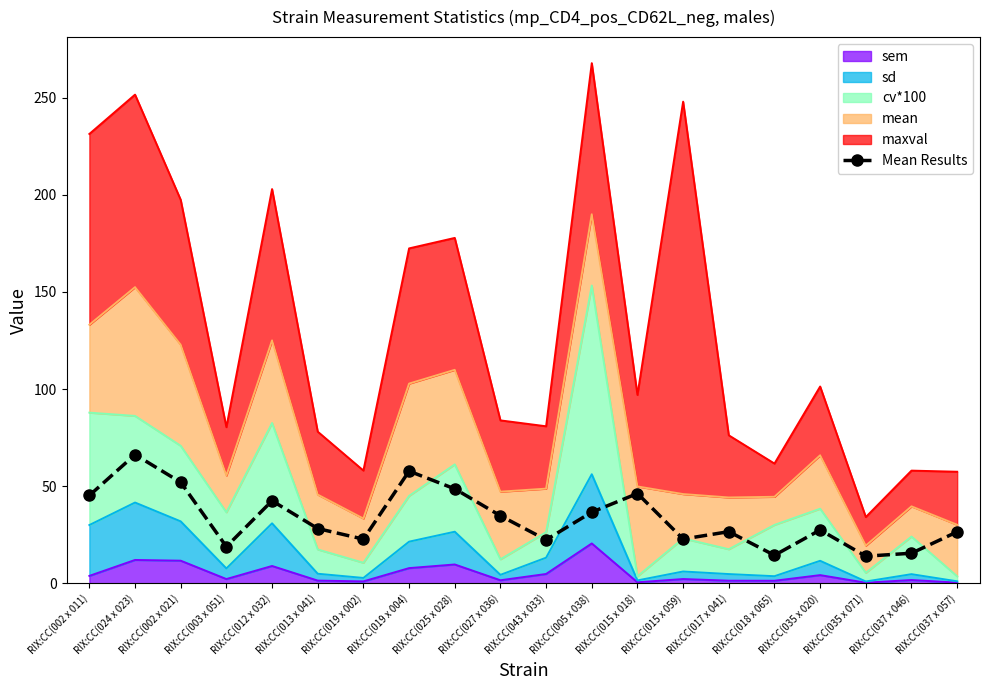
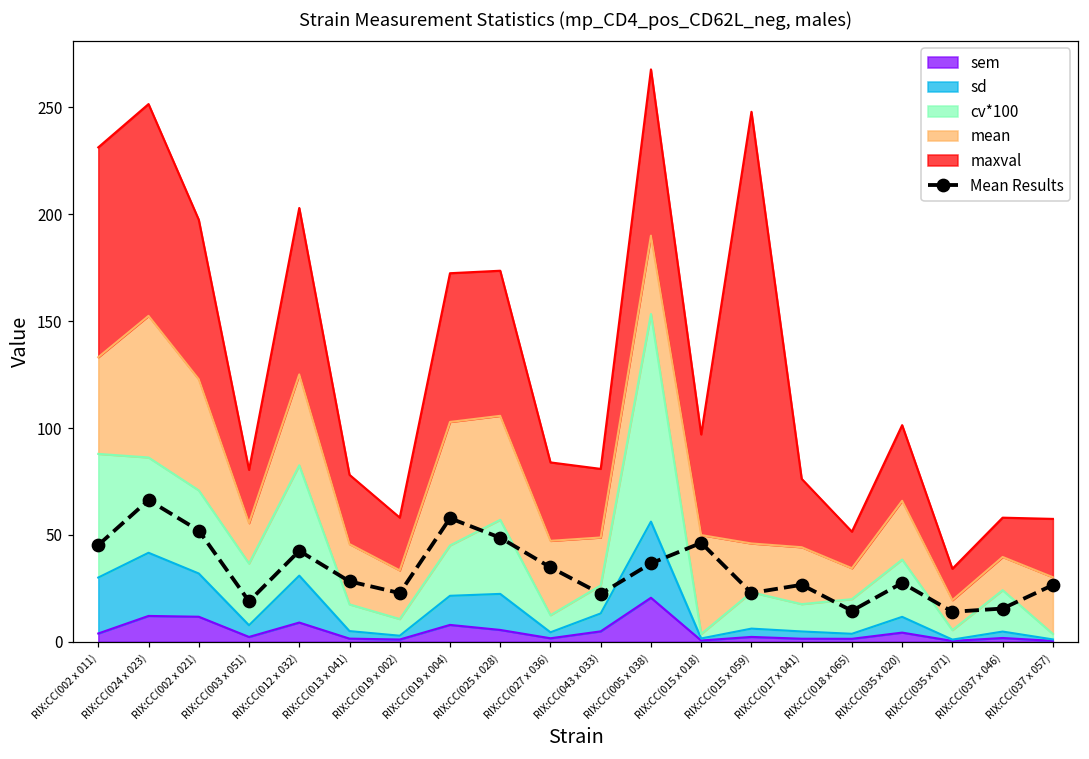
  {
    "sem": {
      "RIX:CC(002 x 011)": 4,
      "RIX:CC(024 x 023)": 12,
      "RIX:CC(002 x 021)": 12,
      "RIX:CC(003 x 051)": 2,
      "RIX:CC(012 x 032)": 9,
      "RIX:CC(013 x 041)": 1,
      "RIX:CC(019 x 002)": 1,
      "RIX:CC(019 x 004)": 8,
-     "RIX:CC(025 x 028)": 10,
+     "RIX:CC(025 x 028)": 6,
      "RIX:CC(027 x 036)": 2,
      "RIX:CC(043 x 033)": 5,
      "RIX:CC(005 x 038)": 21,
      "RIX:CC(015 x 059)": 2,
      "RIX:CC(017 x 041)": 1,
      "RIX:CC(018 x 065)": 1,
      "RIX:CC(035 x 020)": 4,
      "RIX:CC(037 x 046)": 2
    },
    "sd": {
      "RIX:CC(002 x 011)": 26,
      "RIX:CC(024 x 023)": 30,
      "RIX:CC(002 x 021)": 20,
      "RIX:CC(003 x 051)": 5,
      "RIX:CC(012 x 032)": 22,
      "RIX:CC(013 x 041)": 4,
      "RIX:CC(019 x 002)": 2,
      "RIX:CC(019 x 004)": 14,
      "RIX:CC(025 x 028)": 17,
      "RIX:CC(027 x 036)": 3,
      "RIX:CC(043 x 033)": 8,
      "RIX:CC(005 x 038)": 36,
      "RIX:CC(015 x 059)": 4,
      "RIX:CC(017 x 041)": 3,
      "RIX:CC(018 x 065)": 2,
      "RIX:CC(035 x 020)": 7,
      "RIX:CC(037 x 046)": 3
    },
    "cv*100": {
      "RIX:CC(002 x 011)": 58,
      "RIX:CC(024 x 023)": 45,
      "RIX:CC(002 x 021)": 39,
      "RIX:CC(003 x 051)": 29,
      "RIX:CC(012 x 032)": 52,
      "RIX:CC(013 x 041)": 13,
      "RIX:CC(019 x 002)": 8,
      "RIX:CC(019 x 004)": 24,
      "RIX:CC(025 x 028)": 35,
      "RIX:CC(027 x 036)": 8,
      "RIX:CC(043 x 033)": 13,
      "RIX:CC(005 x 038)": 97,
      "RIX:CC(015 x 018)": 2,
      "RIX:CC(017 x 041)": 13,
-     "RIX:CC(018 x 065)": 26,
+     "RIX:CC(018 x 065)": 16,
      "RIX:CC(035 x 020)": 27,
      "RIX:CC(035 x 071)": 4,
      "RIX:CC(037 x 046)": 19,
      "RIX:CC(037 x 057)": 3
    },
    "mean": {
      "RIX:CC(002 x 011)": 45,
      "RIX:CC(024 x 023)": 66,
      "RIX:CC(002 x 021)": 52,
      "RIX:CC(003 x 051)": 19,
      "RIX:CC(012 x 032)": 43,
      "RIX:CC(013 x 041)": 28,
      "RIX:CC(019 x 002)": 23,
      "RIX:CC(019 x 004)": 58,
      "RIX:CC(025 x 028)": 49,
      "RIX:CC(027 x 036)": 35,
      "RIX:CC(043 x 033)": 22,
      "RIX:CC(005 x 038)": 37,
      "RIX:CC(015 x 018)": 46,
      "RIX:CC(015 x 059)": 23,
      "RIX:CC(017 x 041)": 27,
      "RIX:CC(018 x 065)": 14,
      "RIX:CC(035 x 020)": 27,
      "RIX:CC(035 x 071)": 14,
      "RIX:CC(037 x 046)": 16,
      "RIX:CC(037 x 057)": 27
    },
    "maxval": {
      "RIX:CC(002 x 011)": 98,
      "RIX:CC(024 x 023)": 99,
      "RIX:CC(002 x 021)": 75,
      "RIX:CC(003 x 051)": 25,
      "RIX:CC(012 x 032)": 78,
      "RIX:CC(013 x 041)": 32,
      "RIX:CC(019 x 002)": 25,
      "RIX:CC(019 x 004)": 70,
      "RIX:CC(025 x 028)": 68,
      "RIX:CC(027 x 036)": 37,
      "RIX:CC(043 x 033)": 32,
      "RIX:CC(005 x 038)": 78,
      "RIX:CC(015 x 018)": 47,
      "RIX:CC(015 x 059)": 202,
      "RIX:CC(017 x 041)": 32,
      "RIX:CC(018 x 065)": 17,
      "RIX:CC(035 x 020)": 35,
      "RIX:CC(035 x 071)": 15,
      "RIX:CC(037 x 046)": 18,
      "RIX:CC(037 x 057)": 27
    },
    "Mean Results": {
      "RIX:CC(002 x 011)": 45,
      "RIX:CC(024 x 023)": 66,
      "RIX:CC(002 x 021)": 52,
      "RIX:CC(003 x 051)": 19,
      "RIX:CC(012 x 032)": 43,
      "RIX:CC(013 x 041)": 28,
      "RIX:CC(019 x 002)": 23,
      "RIX:CC(019 x 004)": 58,
      "RIX:CC(025 x 028)": 49,
      "RIX:CC(027 x 036)": 35,
      "RIX:CC(043 x 033)": 22,
      "RIX:CC(005 x 038)": 37,
      "RIX:CC(015 x 018)": 46,
      "RIX:CC(017 x 041)": 27,
      "RIX:CC(018 x 065)": 14,
      "RIX:CC(035 x 020)": 28,
      "RIX:CC(035 x 071)": 14,
      "RIX:CC(037 x 046)": 16,
      "RIX:CC(037 x 057)": 27
    }
  }
